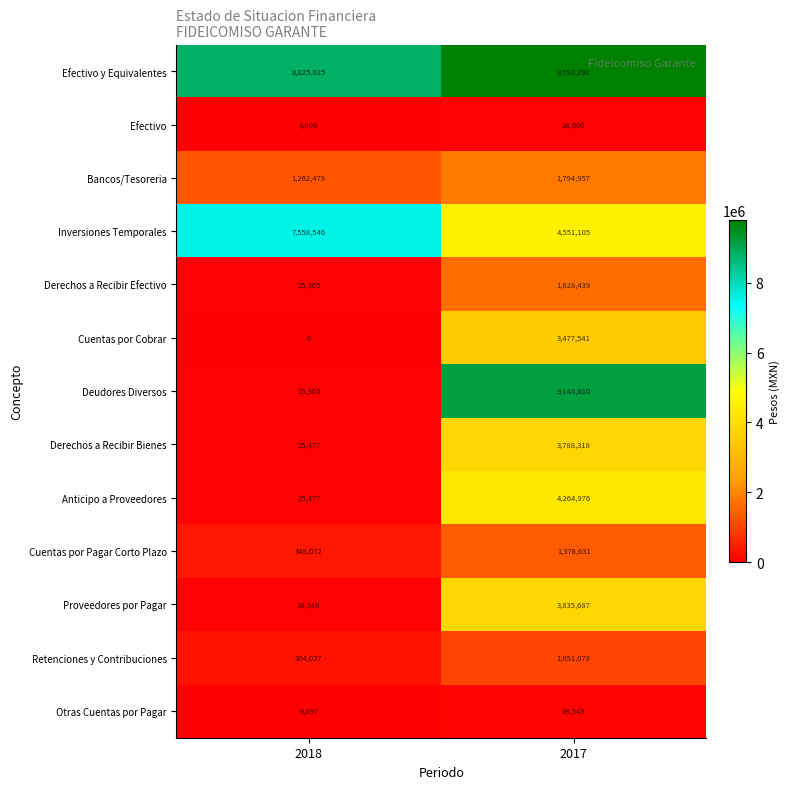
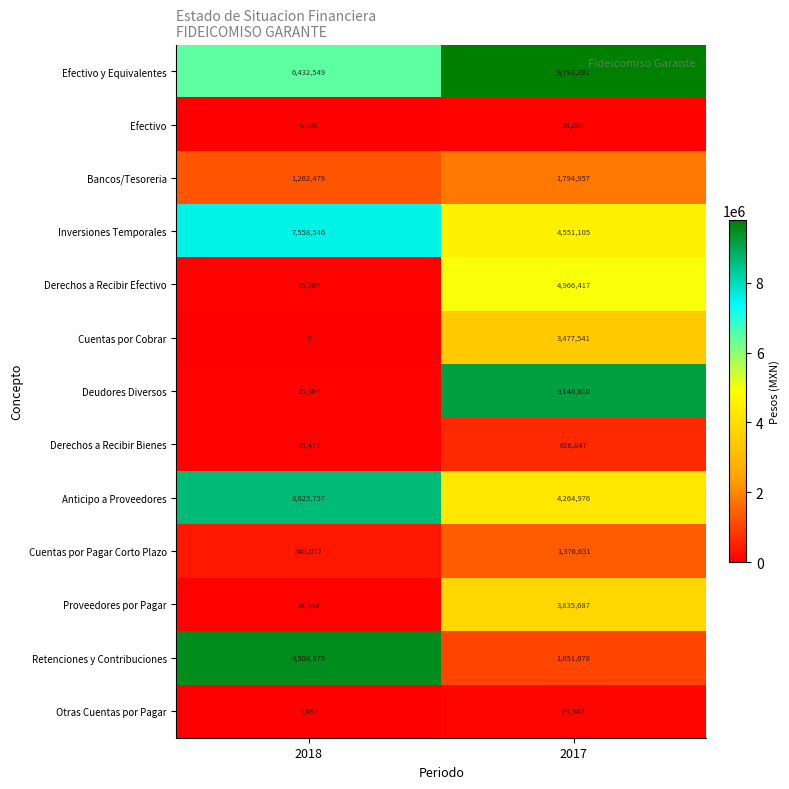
  {
    "Efectivo y Equivalentes": {
-     "2018": "8,825,025"
+     "2018": "6,432,549"
    },
    "Efectivo": {
      "2018": "4,000",
      "2017": "24,000"
    },
    "Bancos/Tesoreria": {
      "2018": "1,262,479",
      "2017": "1,794,957"
    },
    "Inversiones Temporales": {
      "2018": "7,558,546",
      "2017": "4,551,105"
    },
    "Derechos a Recibir Efectivo": {
      "2018": "25,365",
-     "2017": "1,628,439"
+     "2017": "4,966,417"
    },
    "Cuentas por Cobrar": {
      "2018": "0",
      "2017": "3,477,541"
    },
    "Deudores Diversos": {
      "2018": "25,365",
      "2017": "9,148,610"
    },
    "Derechos a Recibir Bienes": {
      "2018": "25,477",
-     "2017": "3,788,318"
+     "2017": "626,847"
    },
    "Anticipo a Proveedores": {
-     "2018": "25,477",
+     "2018": "8,625,757",
      "2017": "4,264,976"
    },
    "Cuentas por Pagar Corto Plazo": {
      "2018": "348,072",
      "2017": "1,376,631"
    },
    "Proveedores por Pagar": {
      "2018": "34,348",
      "2017": "3,835,687"
    },
    "Retenciones y Contribuciones": {
-     "2018": "304,027",
+     "2018": "9,508,575",
      "2017": "1,051,078"
    },
    "Otras Cuentas por Pagar": {
      "2018": "9,697",
      "2017": "83,545"
    }
  }
